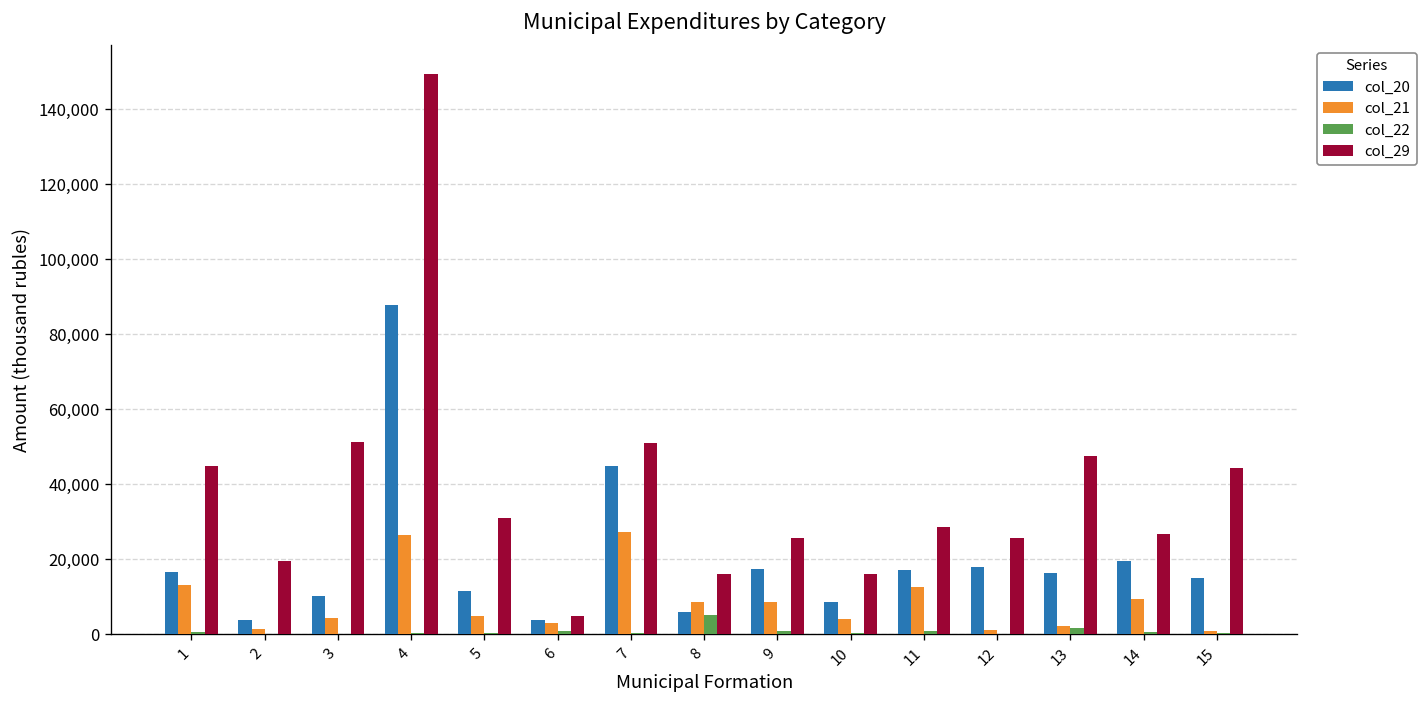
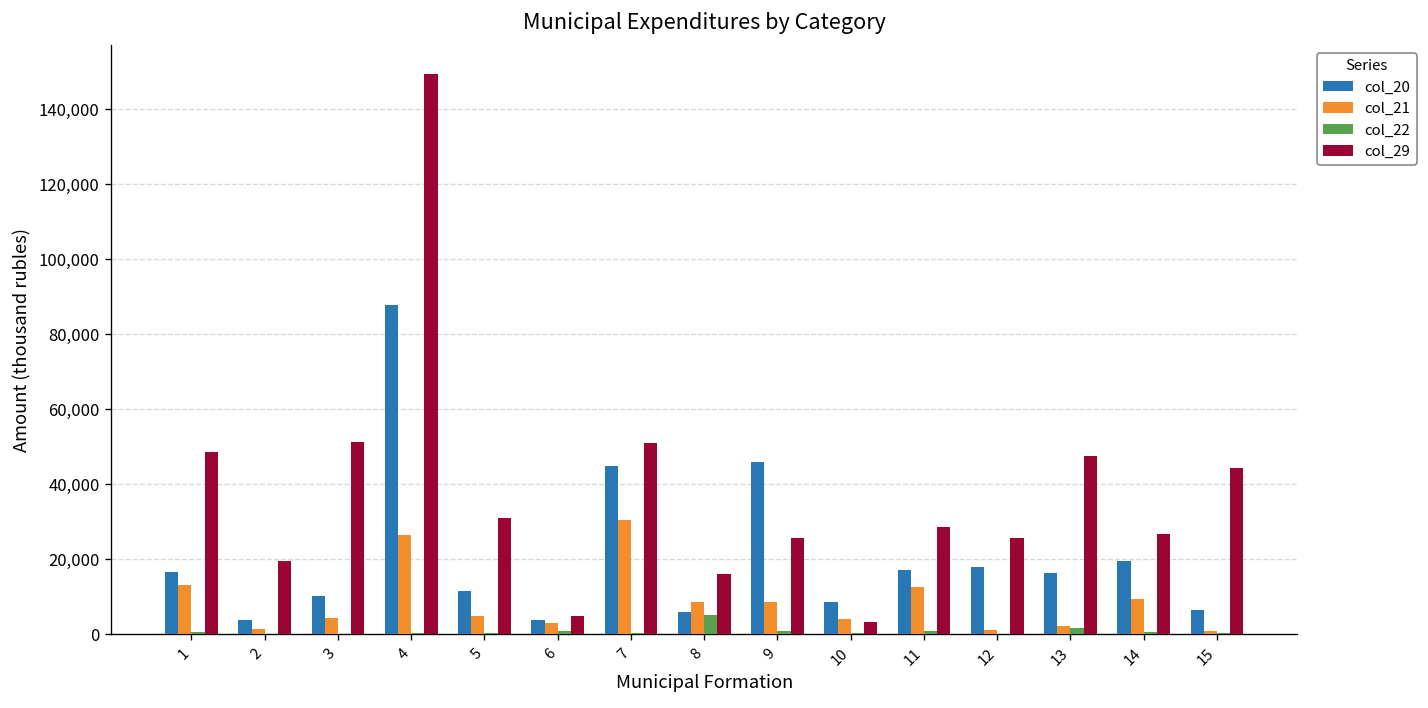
  {
    "col_20": {
      "1": "17,000",
      "2": "4,000",
      "3": "10,000",
      "4": "88,000",
      "5": "12,000",
      "6": "4,000",
      "7": "45,000",
      "8": "6,000",
-     "9": "18,000",
+     "9": "46,000",
      "10": "9,000",
      "11": "17,000",
      "12": "18,000",
      "13": "16,000",
      "14": "19,000",
-     "15": "15,000"
+     "15": "6,000"
    },
    "col_21": {
      "1": "13,000",
      "2": "1,000",
      "3": "4,000",
      "4": "26,000",
      "5": "5,000",
      "6": "3,000",
-     "7": "27,000",
+     "7": "30,000",
      "8": "9,000",
      "9": "9,000",
      "10": "4,000",
      "11": "13,000",
      "12": "1,000",
      "13": "2,000",
      "14": "9,000",
      "15": "1,000"
    },
    "col_22": {
      "8": "5,000",
      "9": "1,000",
      "11": "1,000",
      "12": "0",
      "13": "2,000"
    },
    "col_29": {
-     "1": "45,000",
+     "1": "49,000",
      "2": "20,000",
      "3": "51,000",
      "4": "150,000",
      "5": "31,000",
      "6": "5,000",
      "7": "51,000",
      "8": "16,000",
      "9": "26,000",
-     "10": "16,000",
+     "10": "3,000",
      "11": "29,000",
      "12": "26,000",
      "13": "47,000",
      "14": "27,000",
      "15": "44,000"
    }
  }
